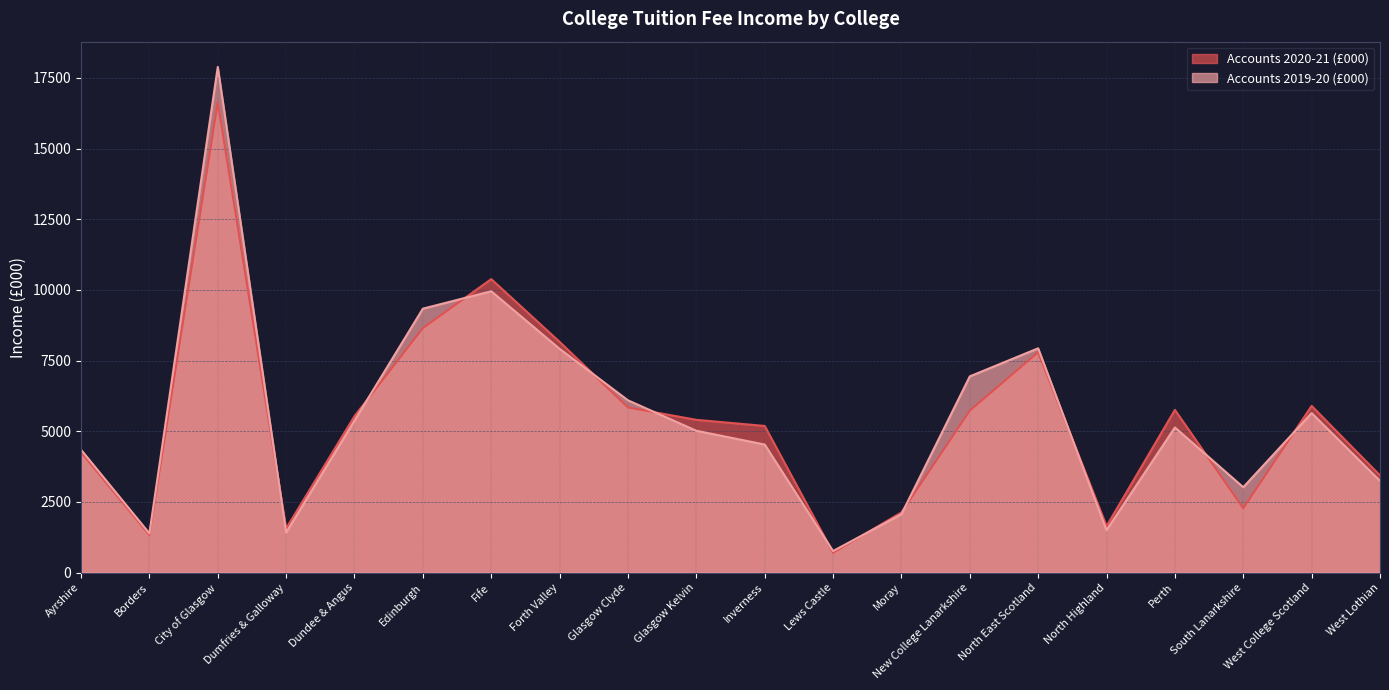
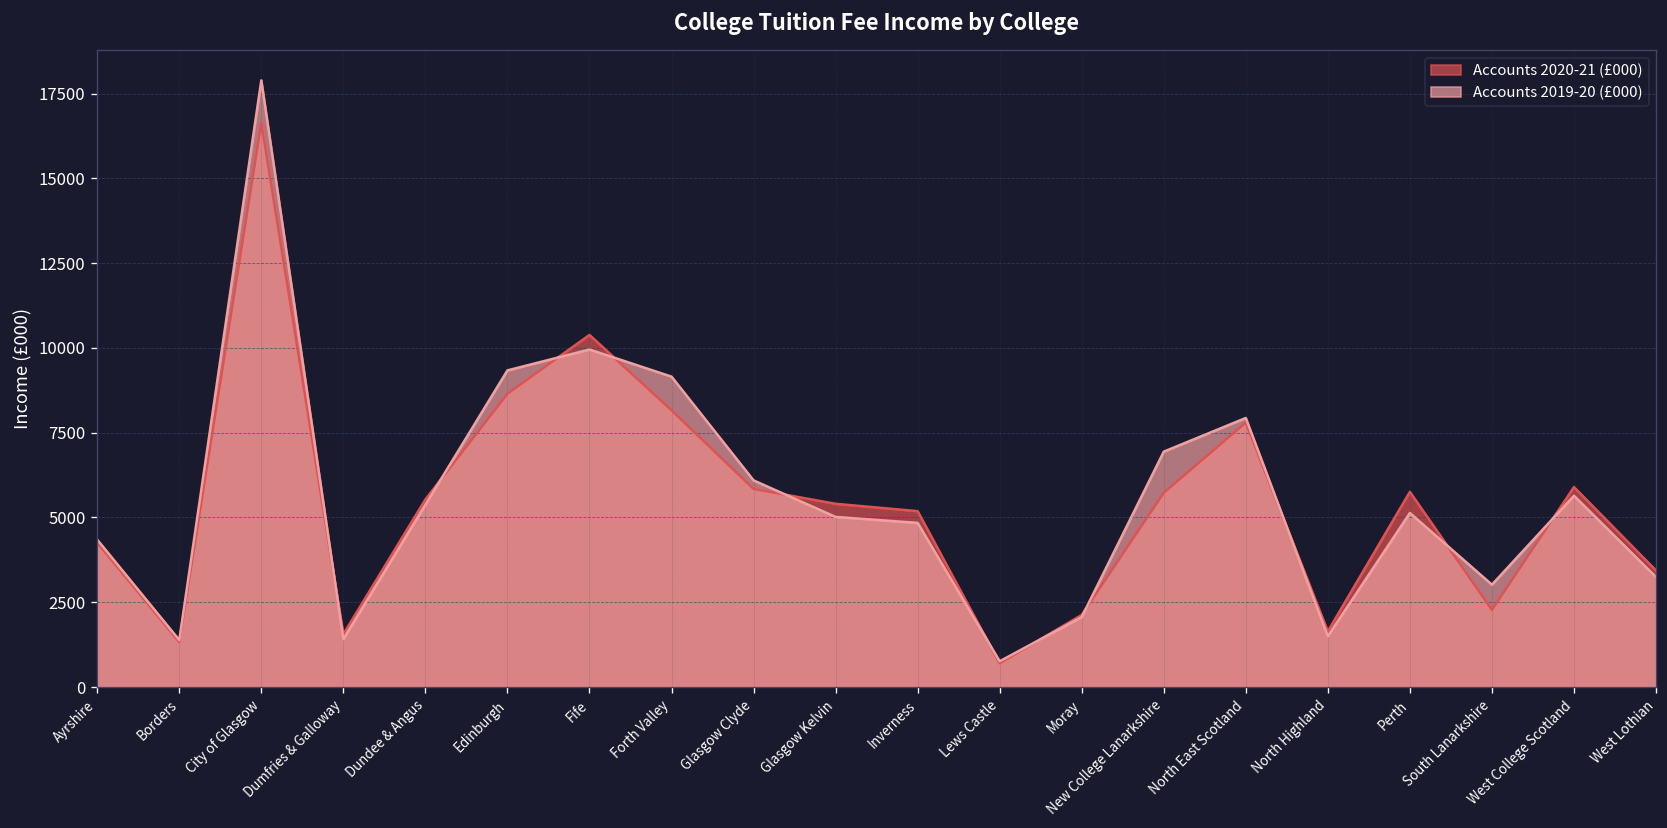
  {
    "Accounts 2020-21 (£000)": {
      "City of Glasgow": 16600,
      "Dumfries & Galloway": 1600,
      "Dundee & Angus": 5500,
      "Edinburgh": 8600,
      "Fife": 10400,
      "Forth Valley": 8200,
      "Glasgow Clyde": 5800,
      "Glasgow Kelvin": 5400,
      "Inverness": 5200,
      "New College Lanarkshire": 5700,
      "North East Scotland": 7800,
      "North Highland": 1600,
      "Perth": 5800,
      "South Lanarkshire": 2300,
      "West College Scotland": 5900,
      "West Lothian": 3400
    },
    "Accounts 2019-20 (£000)": {
      "City of Glasgow": 17900,
      "Dumfries & Galloway": 1400,
      "Dundee & Angus": 5400,
      "Edinburgh": 9300,
      "Fife": 10000,
-     "Forth Valley": 7900,
+     "Forth Valley": 9200,
      "Glasgow Clyde": 6100,
      "Glasgow Kelvin": 5000,
-     "Inverness": 4500,
+     "Inverness": 4800,
      "New College Lanarkshire": 6900,
      "North East Scotland": 7900,
      "North Highland": 1500,
      "Perth": 5100,
      "South Lanarkshire": 3000,
      "West College Scotland": 5600,
      "West Lothian": 3200
    }
  }
